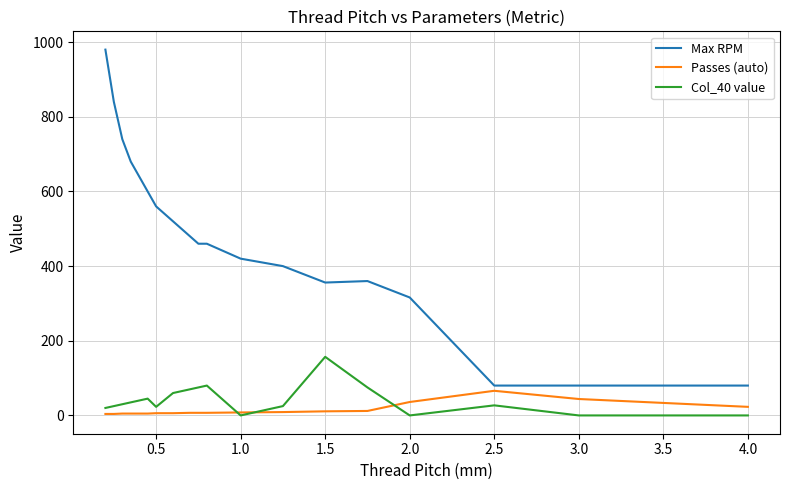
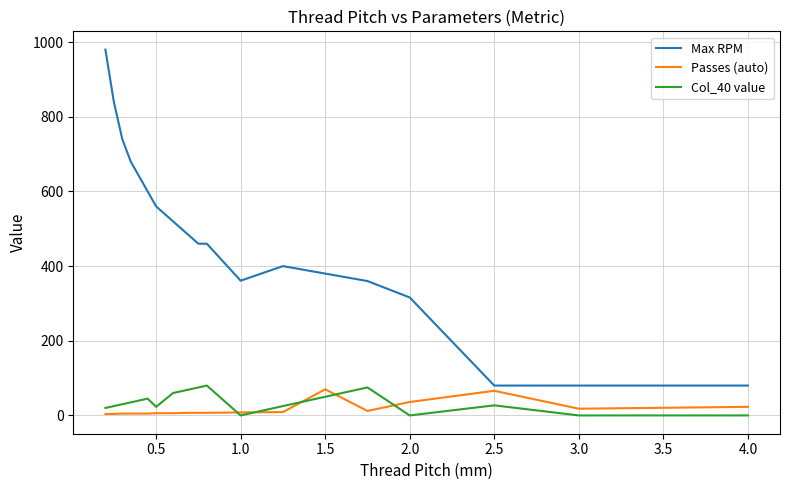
  {
    "Max RPM": {
      "0.5": 560,
-     "1.0": 420,
-     "1.5": 360,
+     "1.0": 360,
+     "1.5": 380,
      "2.0": 320,
      "2.5": 80,
      "3.0": 80,
      "4.0": 80
    },
    "Passes (auto)": {
      "0.5": 10,
      "1.0": 10,
-     "1.5": 10,
+     "1.5": 70,
      "2.0": 40,
      "2.5": 70,
-     "3.0": 40,
+     "3.0": 20,
      "4.0": 20
    },
    "Col_40 value": {
      "0.5": 20,
      "1.0": 0,
-     "1.5": 160,
+     "1.5": 50,
      "2.0": 0,
      "2.5": 30,
      "3.0": 0,
      "4.0": 0
    }
  }
